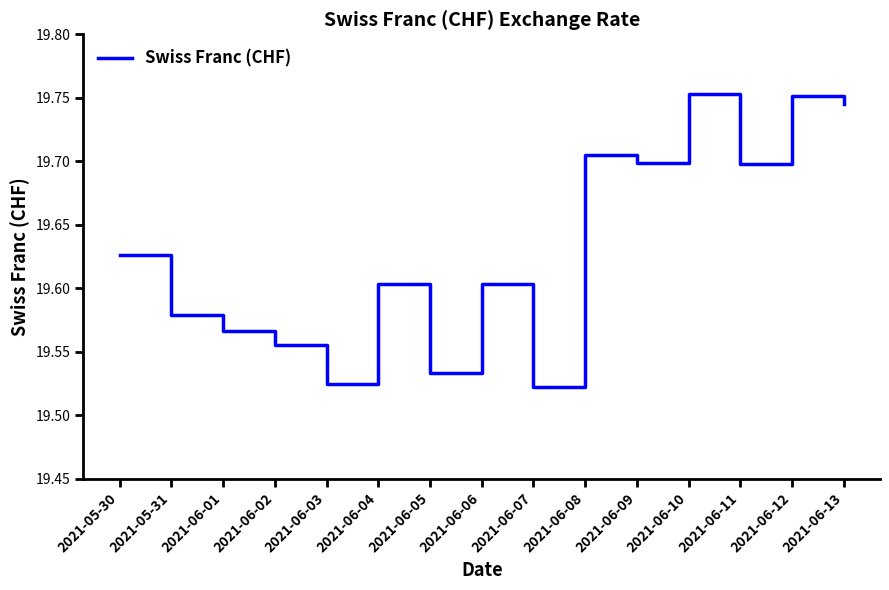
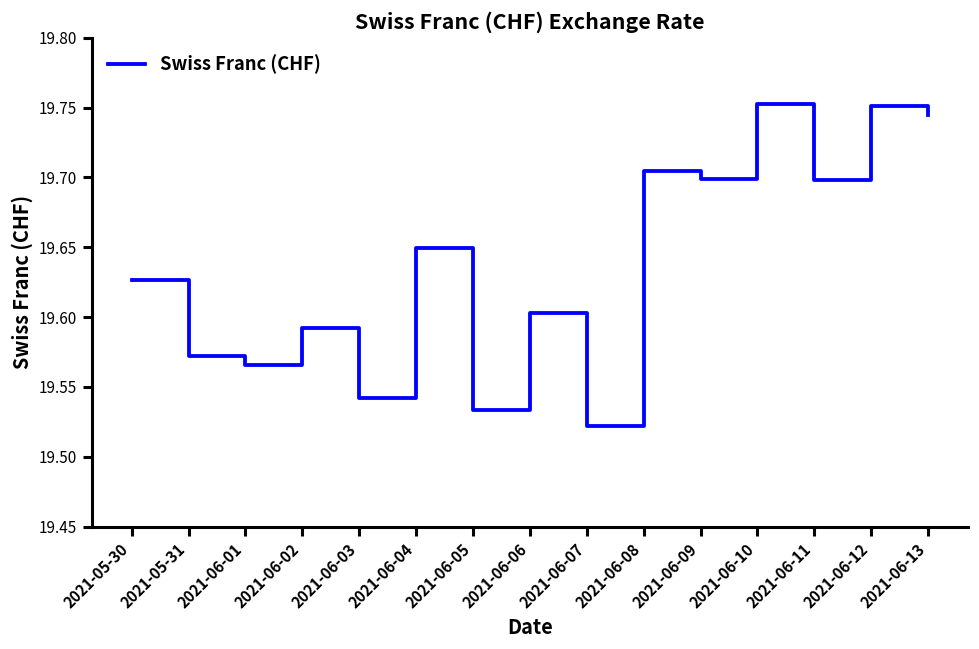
  {
    "2021-05-30": 19.626,
-   "2021-05-31": 19.579,
+   "2021-05-31": 19.572,
    "2021-06-01": 19.566,
-   "2021-06-02": 19.555,
-   "2021-06-03": 19.525,
-   "2021-06-04": 19.603,
+   "2021-06-02": 19.592,
+   "2021-06-03": 19.542,
+   "2021-06-04": 19.650,
    "2021-06-05": 19.533,
    "2021-06-06": 19.603,
    "2021-06-07": 19.522,
    "2021-06-08": 19.705,
    "2021-06-09": 19.699,
    "2021-06-10": 19.753,
    "2021-06-11": 19.698,
    "2021-06-12": 19.751,
    "2021-06-13": 19.745
  }
